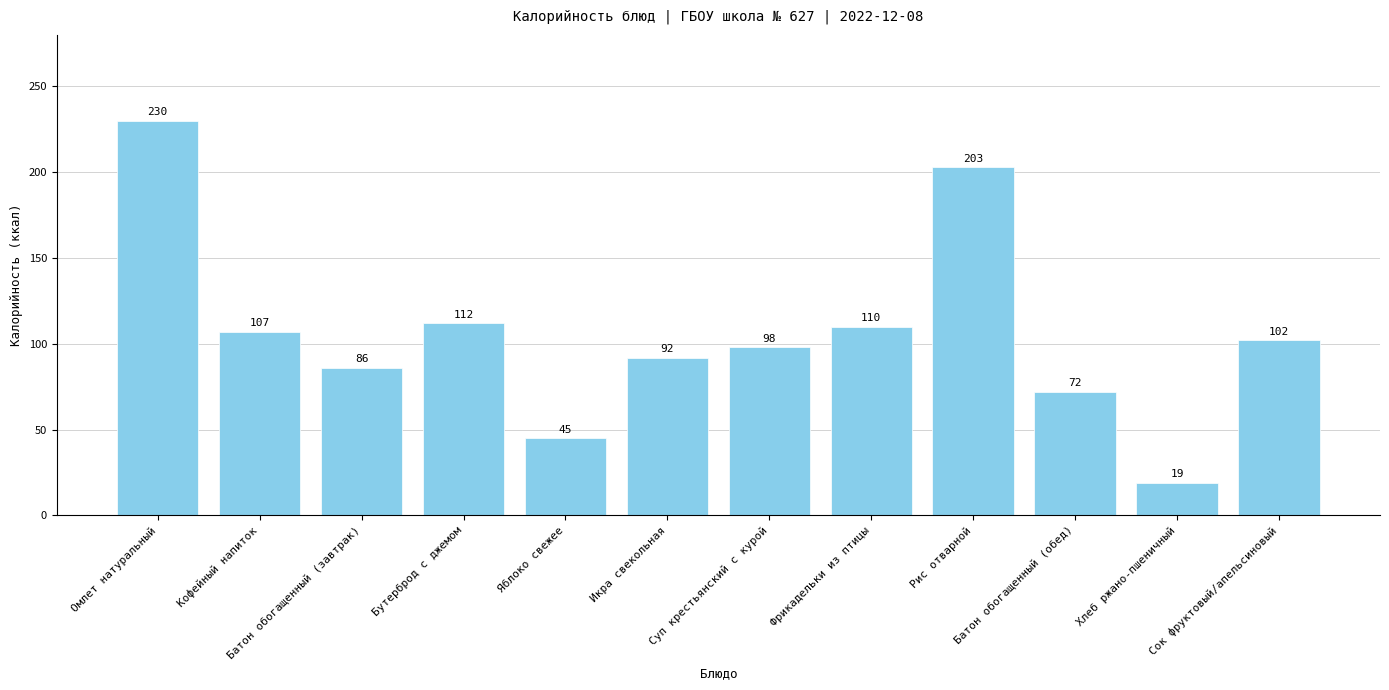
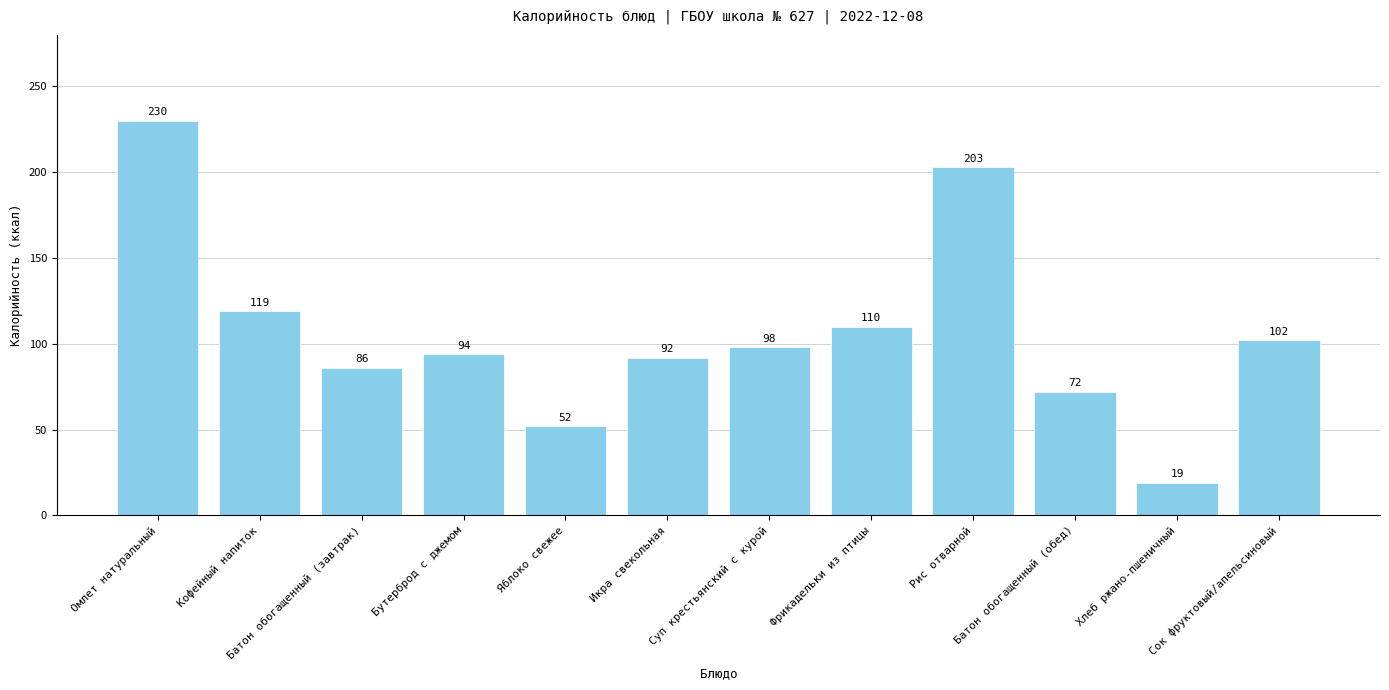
  {
    "Омлет натуральный": 230,
-   "Кофейный напиток": 107,
+   "Кофейный напиток": 119,
    "Батон обогащенный (завтрак)": 86,
-   "Бутерброд с джемом": 112,
-   "Яблоко свежее": 45,
+   "Бутерброд с джемом": 94,
+   "Яблоко свежее": 52,
    "Икра свекольная": 92,
    "Суп крестьянский с курой": 98,
    "Фрикадельки из птицы": 110,
    "Рис отварной": 203,
    "Батон обогащенный (обед)": 72,
    "Хлеб ржано-пшеничный": 19,
    "Сок фруктовый/апельсиновый": 102
  }
